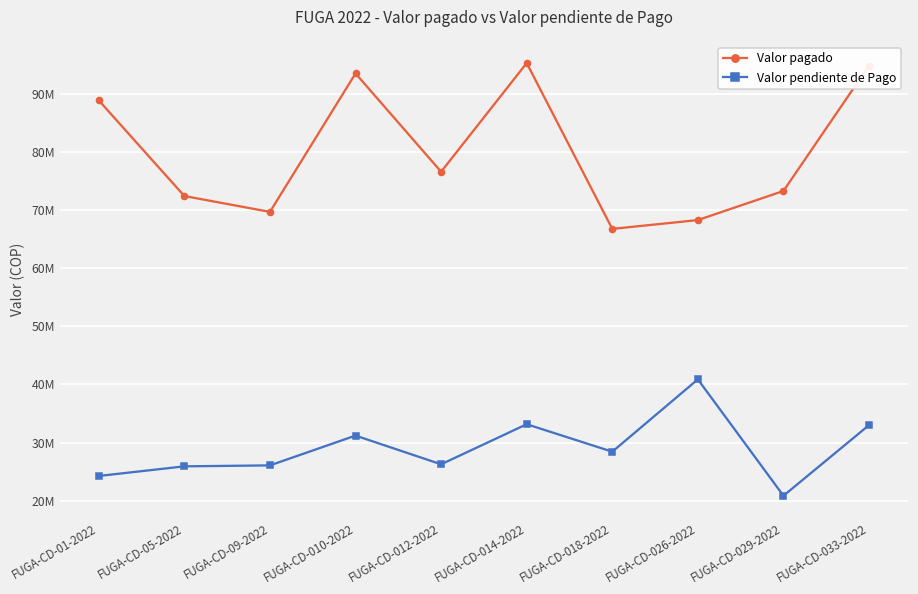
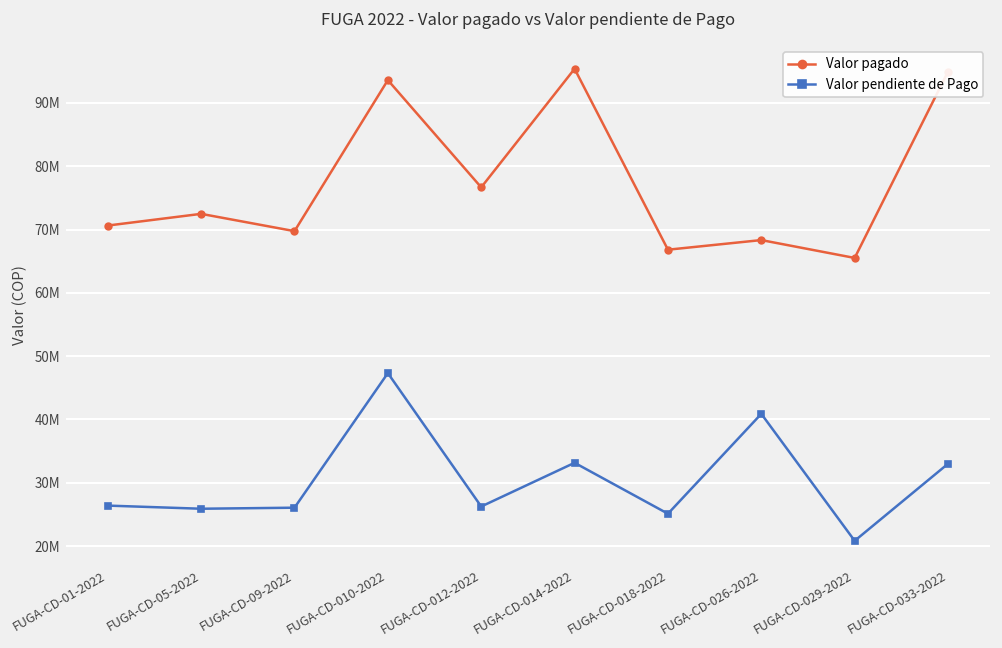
  {
    "Valor pagado": {
-     "FUGA-CD-01-2022": 89000000,
+     "FUGA-CD-01-2022": 71000000,
      "FUGA-CD-05-2022": 72000000,
      "FUGA-CD-09-2022": 70000000,
      "FUGA-CD-010-2022": 94000000,
      "FUGA-CD-012-2022": 77000000,
      "FUGA-CD-014-2022": 95000000,
      "FUGA-CD-018-2022": 67000000,
      "FUGA-CD-026-2022": 68000000,
-     "FUGA-CD-029-2022": 73000000
+     "FUGA-CD-029-2022": 66000000
    },
    "Valor pendiente de Pago": {
-     "FUGA-CD-01-2022": 24000000,
+     "FUGA-CD-01-2022": 26000000,
      "FUGA-CD-05-2022": 26000000,
      "FUGA-CD-09-2022": 26000000,
-     "FUGA-CD-010-2022": 31000000,
+     "FUGA-CD-010-2022": 47000000,
      "FUGA-CD-012-2022": 26000000,
      "FUGA-CD-014-2022": 33000000,
-     "FUGA-CD-018-2022": 28000000,
+     "FUGA-CD-018-2022": 25000000,
      "FUGA-CD-026-2022": 41000000,
      "FUGA-CD-029-2022": 21000000,
      "FUGA-CD-033-2022": 33000000
    }
  }
